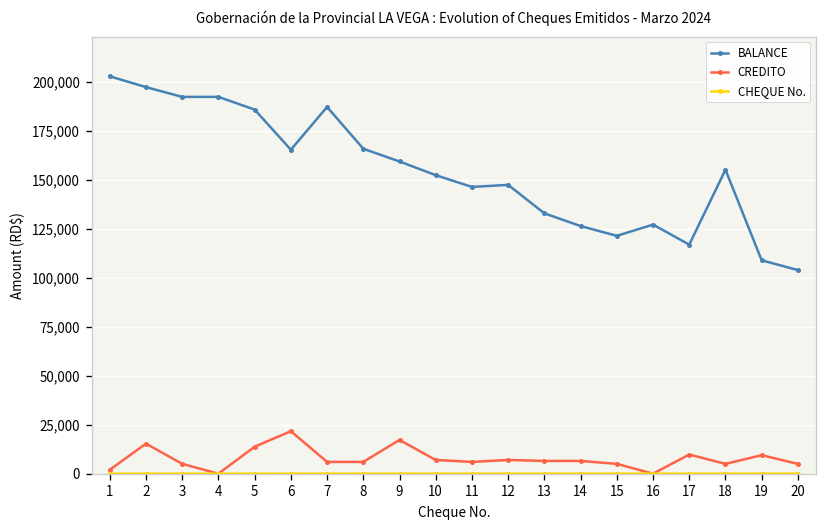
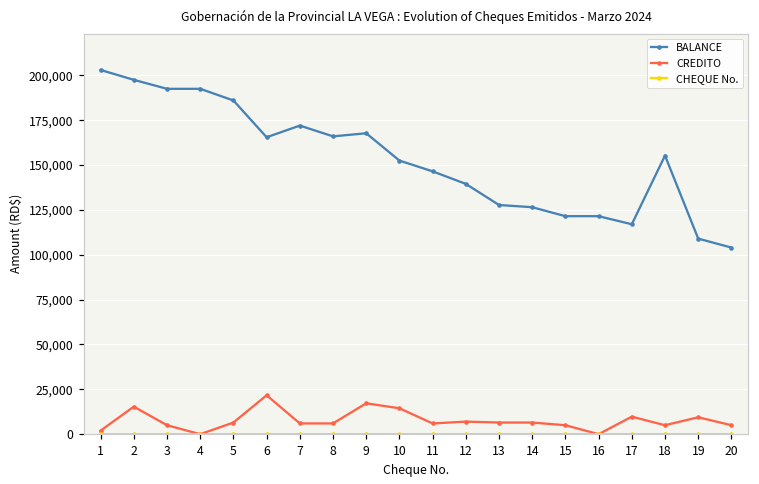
  {
    "BALANCE": {
      "1": "203,000",
      "2": "198,000",
      "3": "193,000",
      "4": "193,000",
      "5": "186,000",
      "6": "166,000",
-     "7": "187,000",
+     "7": "172,000",
      "8": "166,000",
-     "9": "160,000",
+     "9": "168,000",
      "10": "153,000",
      "11": "147,000",
-     "12": "148,000",
-     "13": "133,000",
+     "12": "140,000",
+     "13": "128,000",
      "14": "127,000",
      "15": "122,000",
-     "16": "127,000",
+     "16": "122,000",
      "17": "117,000",
      "18": "155,000",
      "19": "109,000",
      "20": "104,000"
    },
    "CREDITO": {
      "1": "2,000",
      "2": "15,000",
      "3": "5,000",
-     "5": "14,000",
+     "5": "7,000",
      "6": "22,000",
      "7": "6,000",
      "8": "6,000",
      "9": "17,000",
-     "10": "7,000",
+     "10": "14,000",
      "11": "6,000",
      "12": "7,000",
      "13": "7,000",
      "14": "7,000",
      "15": "5,000",
      "17": "10,000",
      "18": "5,000",
      "19": "9,000",
      "20": "5,000"
    },
    "CHEQUE No.": {
      "1": "0",
      "2": "0",
      "3": "0",
      "5": "0",
      "6": "0",
      "7": "0",
      "8": "0",
      "9": "0",
      "10": "0",
      "11": "0",
      "12": "0",
      "13": "0",
      "14": "0",
      "15": "0",
      "17": "0",
      "18": "0",
      "19": "0",
      "20": "0"
    }
  }
